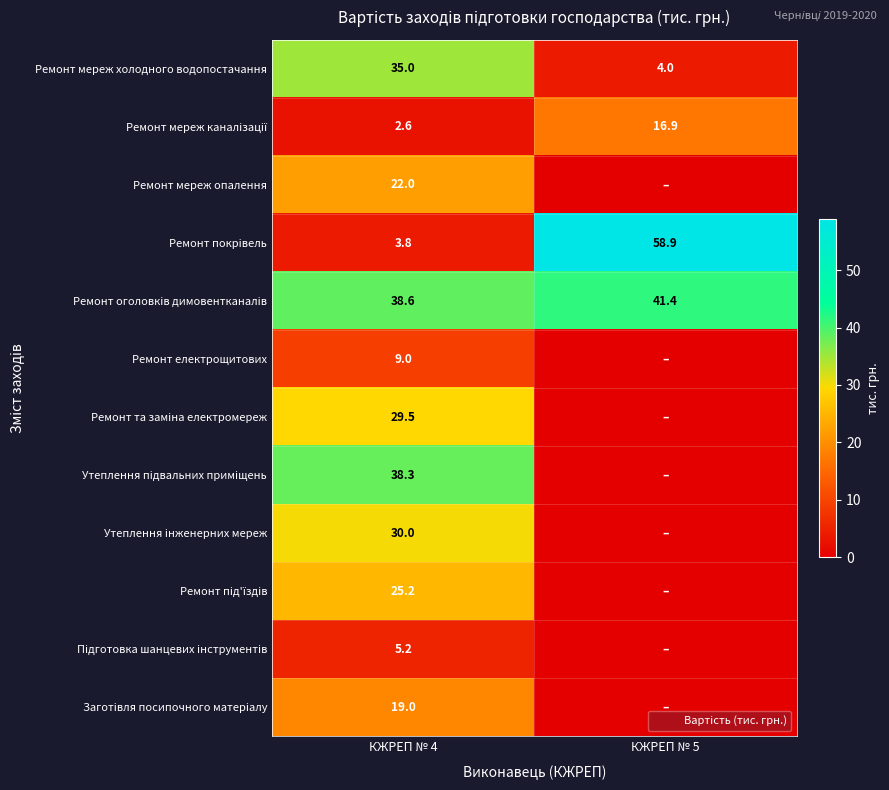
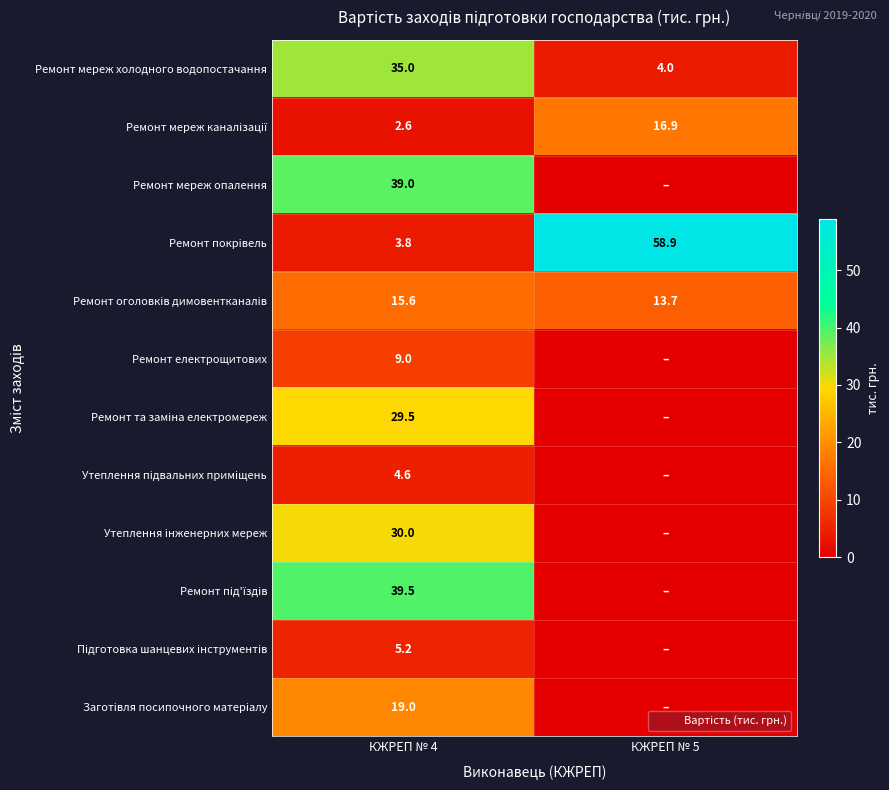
  {
    "Ремонт мереж холодного водопостачання": {
      "КЖРЕП № 4": 35.0,
      "КЖРЕП № 5": 4.0
    },
    "Ремонт мереж каналізації": {
      "КЖРЕП № 4": 2.6,
      "КЖРЕП № 5": 16.9
    },
    "Ремонт мереж опалення": {
-     "КЖРЕП № 4": 22.0
+     "КЖРЕП № 4": 39.0
    },
    "Ремонт покрівель": {
      "КЖРЕП № 4": 3.8,
      "КЖРЕП № 5": 58.9
    },
    "Ремонт оголовків димовентканалів": {
-     "КЖРЕП № 4": 38.6,
-     "КЖРЕП № 5": 41.4
+     "КЖРЕП № 4": 15.6,
+     "КЖРЕП № 5": 13.7
    },
    "Ремонт електрощитових": {
      "КЖРЕП № 4": 9.0
    },
    "Ремонт та заміна електромереж": {
      "КЖРЕП № 4": 29.5
    },
    "Утеплення підвальних приміщень": {
-     "КЖРЕП № 4": 38.3
+     "КЖРЕП № 4": 4.6
    },
    "Утеплення інженерних мереж": {
      "КЖРЕП № 4": 30.0
    },
    "Ремонт під'їздів": {
-     "КЖРЕП № 4": 25.2
+     "КЖРЕП № 4": 39.5
    },
    "Підготовка шанцевих інструментів": {
      "КЖРЕП № 4": 5.2
    },
    "Заготівля посипочного матеріалу": {
      "КЖРЕП № 4": 19.0
    }
  }
